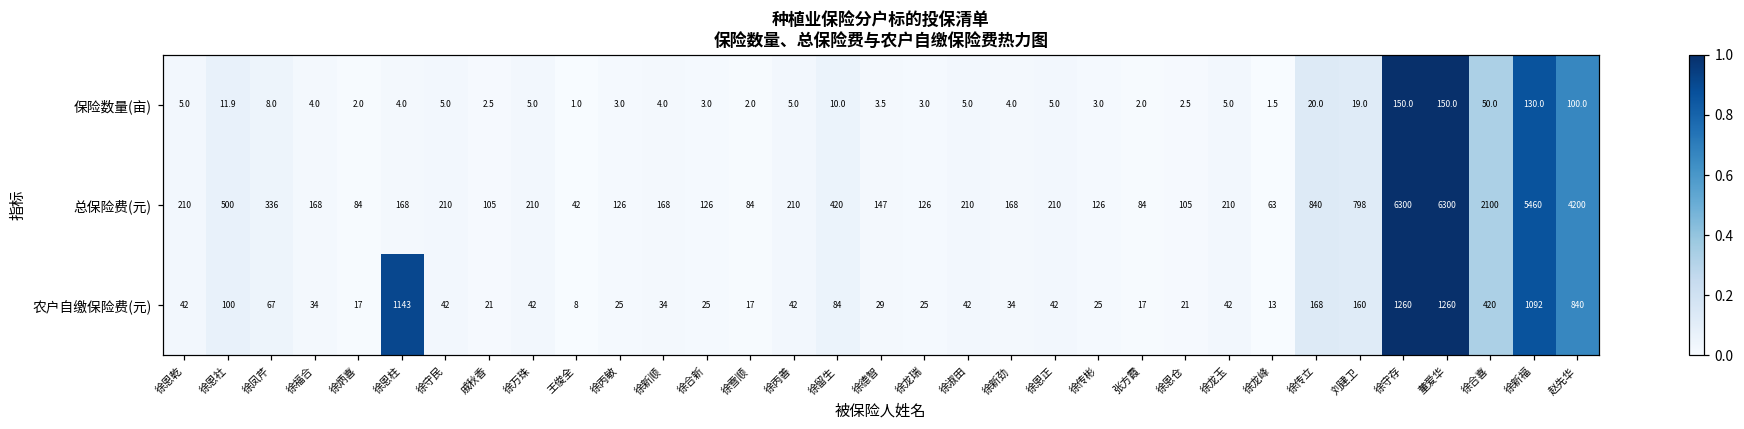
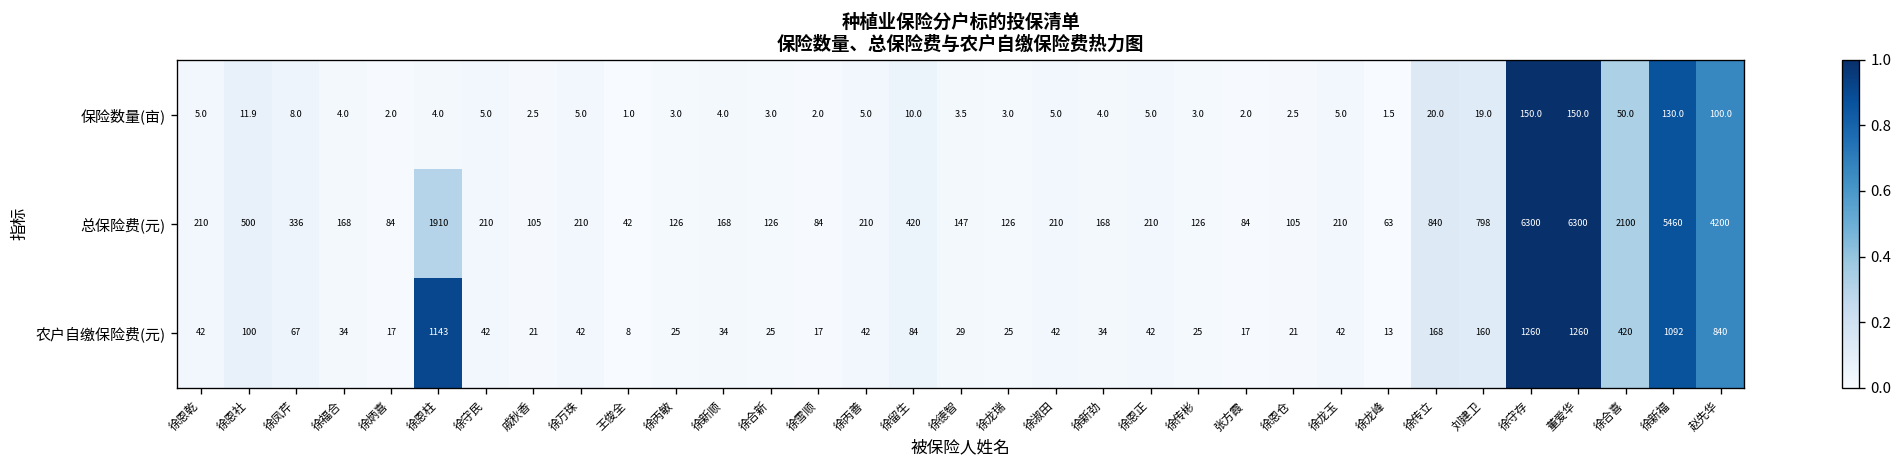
  {
    "保险数量(亩)": {
      "徐恩乾": 5.0,
      "徐恩社": 11.9,
      "徐凤芹": 8.0,
      "徐福合": 4.0,
      "徐炳喜": 2.0,
      "徐恩柱": 4.0,
      "徐守民": 5.0,
      "戚秋香": 2.5,
      "徐万珠": 5.0,
      "王俊全": 1.0,
      "徐丙敏": 3.0,
      "徐新顺": 4.0,
      "徐合新": 3.0,
      "徐雪顺": 2.0,
      "徐丙善": 5.0,
      "徐留生": 10.0,
      "徐德智": 3.5,
      "徐龙瑞": 3.0,
      "徐淑田": 5.0,
      "徐新劲": 4.0,
      "徐恩正": 5.0,
      "徐传彬": 3.0,
      "张方霞": 2.0,
      "徐恩仓": 2.5,
      "徐龙玉": 5.0,
      "徐龙峰": 1.5,
      "徐传立": 20.0,
      "刘建卫": 19.0,
      "徐守存": 150.0,
      "董爱华": 150.0,
      "徐合喜": 50.0,
      "徐新福": 130.0,
      "赵先华": 100.0
    },
    "总保险费(元)": {
      "徐恩乾": 210,
      "徐恩社": 500,
      "徐凤芹": 336,
      "徐福合": 168,
      "徐炳喜": 84,
-     "徐恩柱": 168,
+     "徐恩柱": 1910,
      "徐守民": 210,
      "戚秋香": 105,
      "徐万珠": 210,
      "王俊全": 42,
      "徐丙敏": 126,
      "徐新顺": 168,
      "徐合新": 126,
      "徐雪顺": 84,
      "徐丙善": 210,
      "徐留生": 420,
      "徐德智": 147,
      "徐龙瑞": 126,
      "徐淑田": 210,
      "徐新劲": 168,
      "徐恩正": 210,
      "徐传彬": 126,
      "张方霞": 84,
      "徐恩仓": 105,
      "徐龙玉": 210,
      "徐龙峰": 63,
      "徐传立": 840,
      "刘建卫": 798,
      "徐守存": 6300,
      "董爱华": 6300,
      "徐合喜": 2100,
      "徐新福": 5460,
      "赵先华": 4200
    },
    "农户自缴保险费(元)": {
      "徐恩乾": 42,
      "徐恩社": 100,
      "徐凤芹": 67,
      "徐福合": 34,
      "徐炳喜": 17,
      "徐恩柱": 1143,
      "徐守民": 42,
      "戚秋香": 21,
      "徐万珠": 42,
      "王俊全": 8,
      "徐丙敏": 25,
      "徐新顺": 34,
      "徐合新": 25,
      "徐雪顺": 17,
      "徐丙善": 42,
      "徐留生": 84,
      "徐德智": 29,
      "徐龙瑞": 25,
      "徐淑田": 42,
      "徐新劲": 34,
      "徐恩正": 42,
      "徐传彬": 25,
      "张方霞": 17,
      "徐恩仓": 21,
      "徐龙玉": 42,
      "徐龙峰": 13,
      "徐传立": 168,
      "刘建卫": 160,
      "徐守存": 1260,
      "董爱华": 1260,
      "徐合喜": 420,
      "徐新福": 1092,
      "赵先华": 840
    }
  }
